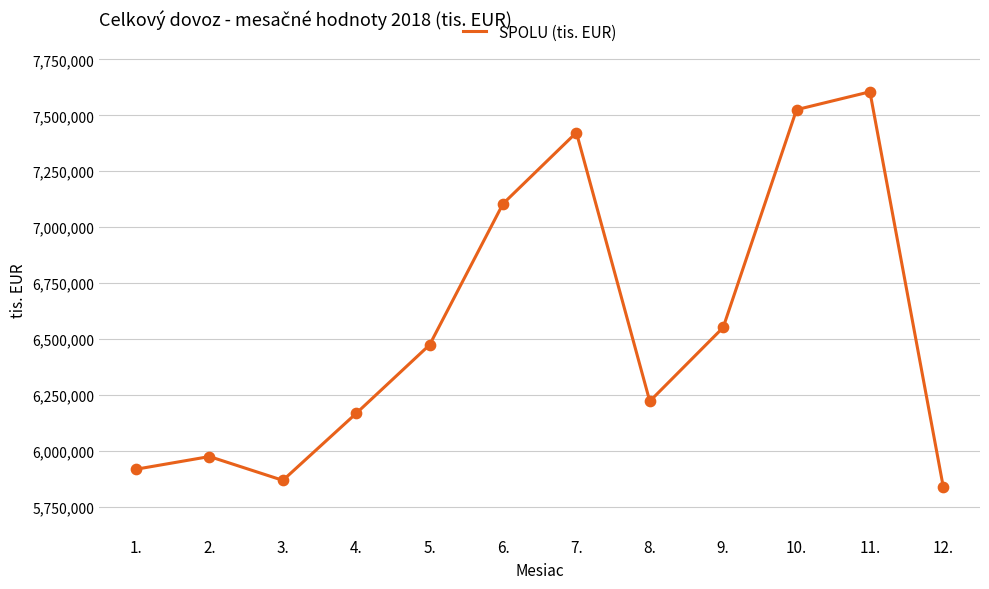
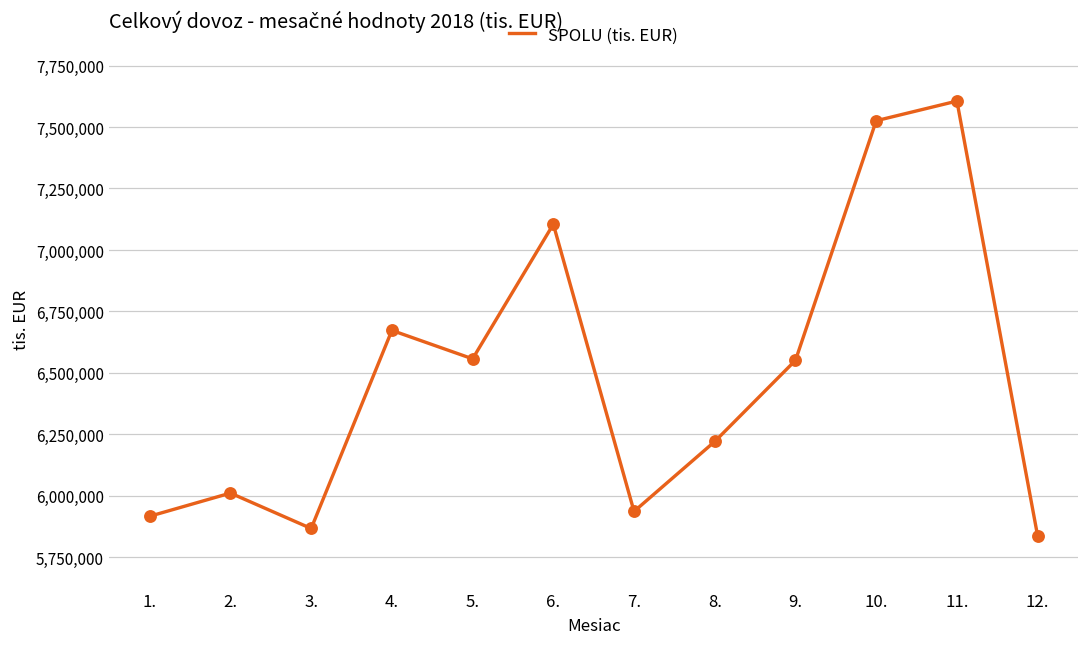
  {
    "1.": "5,920,000",
-   "2.": "5,970,000",
+   "2.": "6,010,000",
    "3.": "5,870,000",
-   "4.": "6,170,000",
-   "5.": "6,470,000",
+   "4.": "6,670,000",
+   "5.": "6,560,000",
    "6.": "7,100,000",
-   "7.": "7,420,000",
+   "7.": "5,940,000",
    "8.": "6,220,000",
    "9.": "6,550,000",
    "10.": "7,530,000",
    "11.": "7,610,000",
    "12.": "5,840,000"
  }
